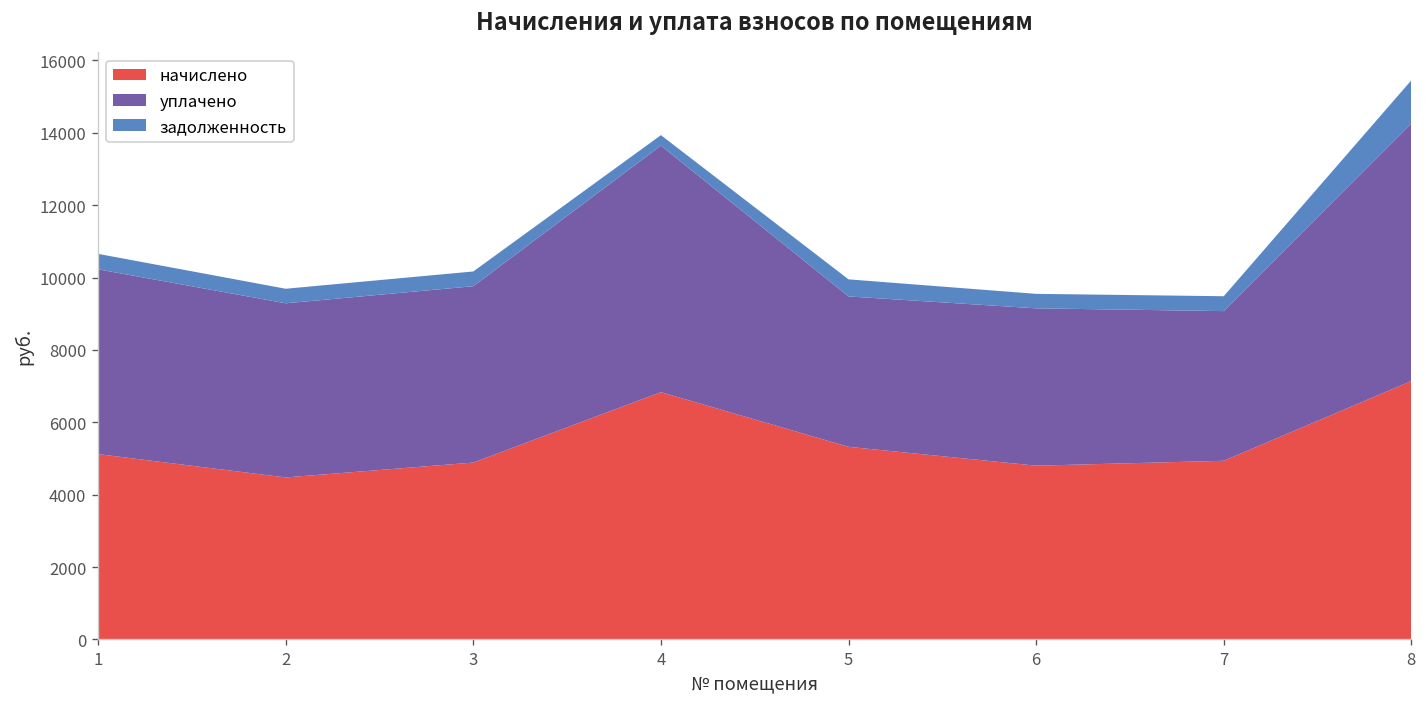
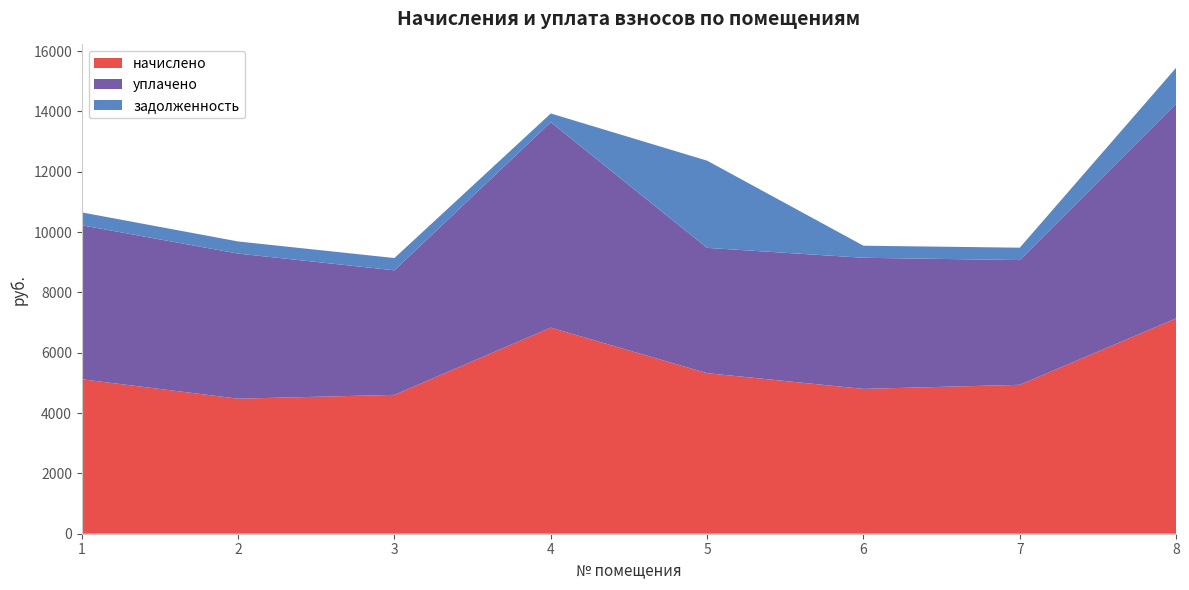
  {
    "начислено": {
      "1": 5100,
      "2": 4500,
-     "3": 4900,
+     "3": 4600,
      "4": 6800,
      "5": 5300,
      "6": 4800,
      "7": 4900,
      "8": 7100
    },
    "уплачено": {
      "1": 5100,
      "2": 4800,
-     "3": 4900,
+     "3": 4100,
      "4": 6800,
      "5": 4200,
      "6": 4300,
      "7": 4100,
      "8": 7100
    },
    "задолженность": {
      "1": 400,
      "2": 400,
      "3": 400,
      "4": 300,
-     "5": 500,
+     "5": 2900,
      "6": 400,
      "7": 400,
      "8": 1200
    }
  }
